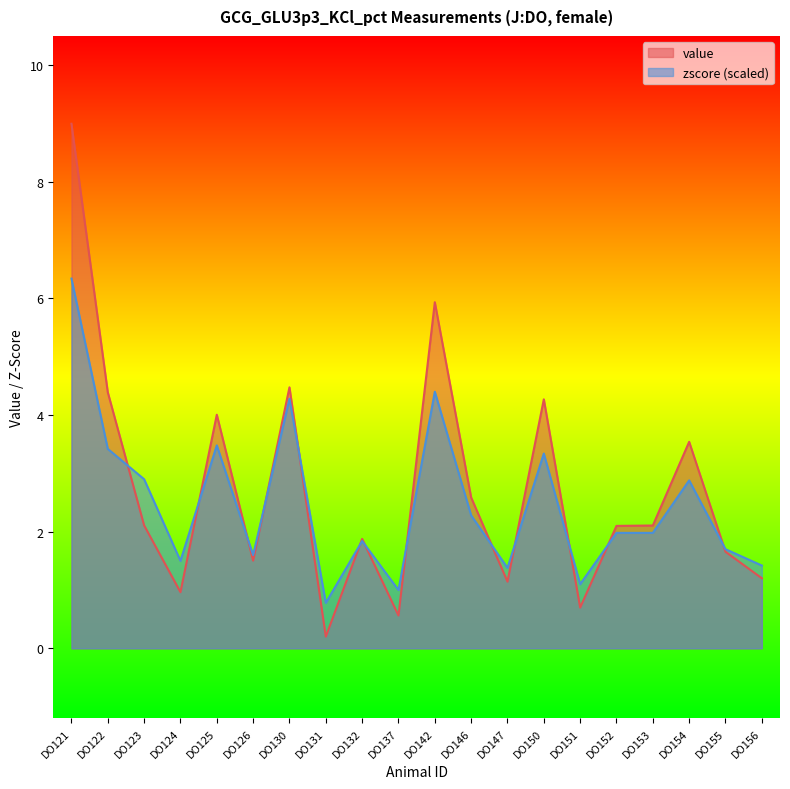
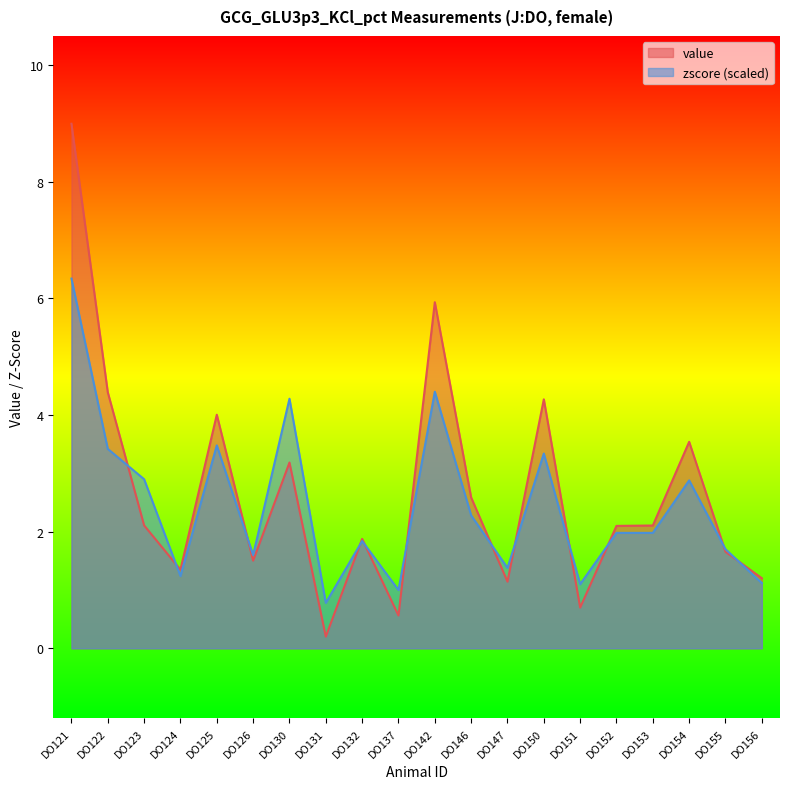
  {
    "value": {
      "DO121": 9.0,
      "DO122": 4.4,
      "DO123": 2.1,
-     "DO124": 1.0,
+     "DO124": 1.3,
      "DO125": 4.0,
      "DO126": 1.5,
-     "DO130": 4.5,
+     "DO130": 3.2,
      "DO131": 0.2,
      "DO137": 0.6,
      "DO142": 5.9,
      "DO146": 2.6,
      "DO147": 1.1,
      "DO150": 4.3,
      "DO151": 0.7,
      "DO152": 2.1,
      "DO153": 2.1,
      "DO154": 3.5,
      "DO156": 1.2
    },
    "zscore (scaled)": {
      "DO121": 6.3,
      "DO122": 3.4,
      "DO123": 2.9,
-     "DO124": 1.5,
+     "DO124": 1.2,
      "DO125": 3.5,
      "DO126": 1.6,
      "DO130": 4.3,
      "DO131": 0.8,
      "DO137": 1.0,
      "DO142": 4.4,
      "DO146": 2.3,
      "DO147": 1.4,
      "DO150": 3.3,
      "DO151": 1.1,
      "DO152": 2.0,
      "DO153": 2.0,
      "DO154": 2.9,
-     "DO156": 1.4
+     "DO156": 1.1
    }
  }
